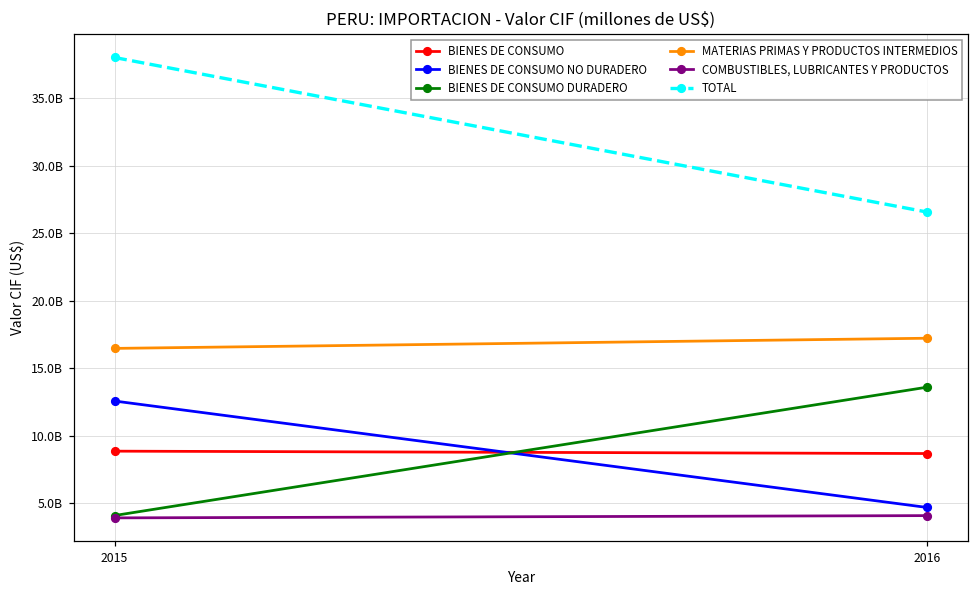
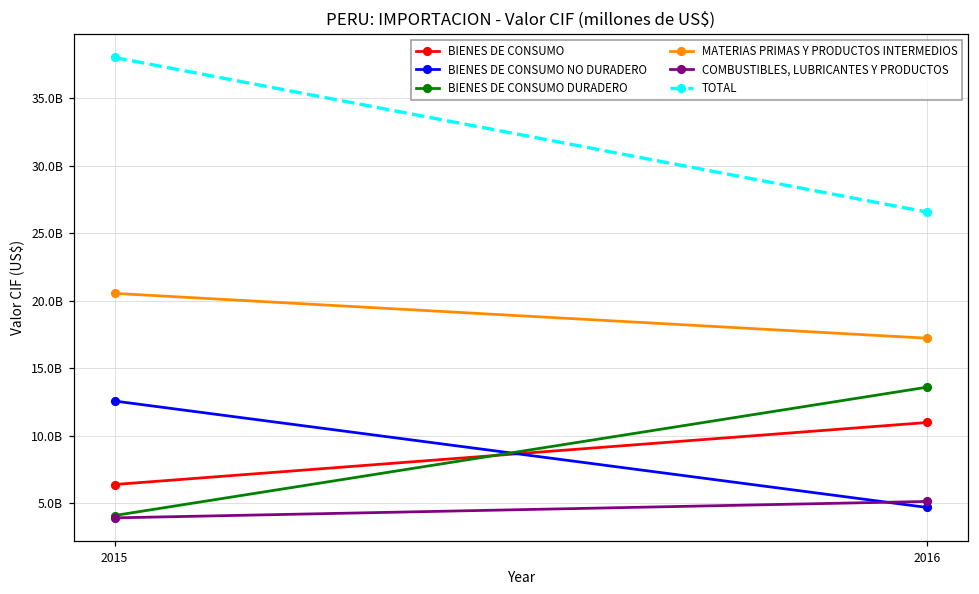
  {
    "BIENES DE CONSUMO": {
-     "2015": 8800000000,
-     "2016": 8700000000
+     "2015": 6400000000,
+     "2016": 11000000000
    },
    "BIENES DE CONSUMO NO DURADERO": {
      "2015": 12600000000,
      "2016": 4700000000
    },
    "BIENES DE CONSUMO DURADERO": {
      "2016": 13600000000
    },
    "MATERIAS PRIMAS Y PRODUCTOS INTERMEDIOS": {
-     "2015": 16500000000,
+     "2015": 20500000000,
      "2016": 17200000000
    },
    "COMBUSTIBLES, LUBRICANTES Y PRODUCTOS": {
-     "2016": 4100000000
+     "2016": 5100000000
    },
    "TOTAL": {
      "2015": 38000000000,
      "2016": 26600000000
    }
  }
